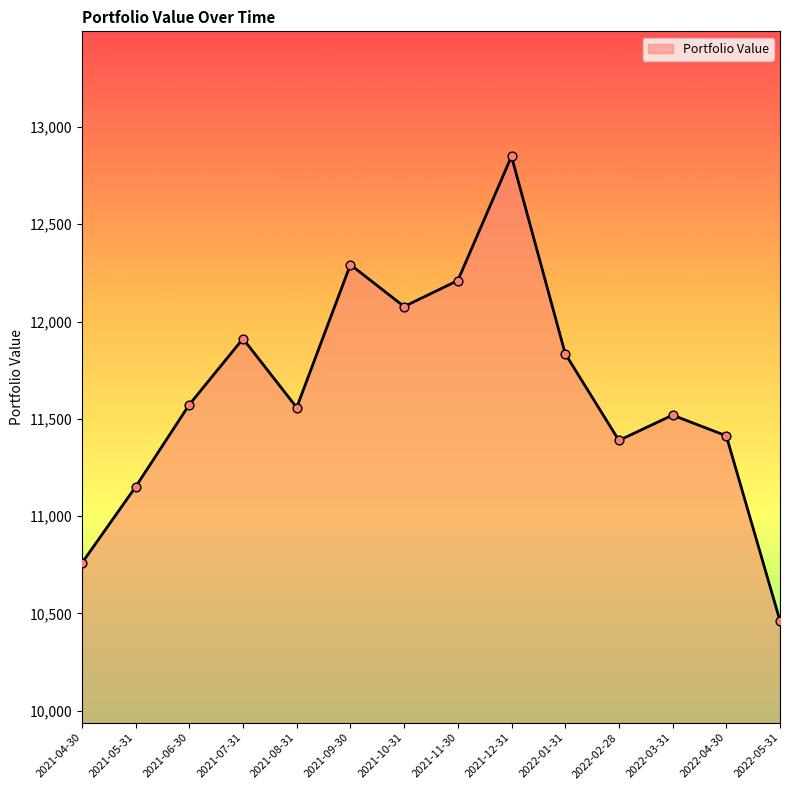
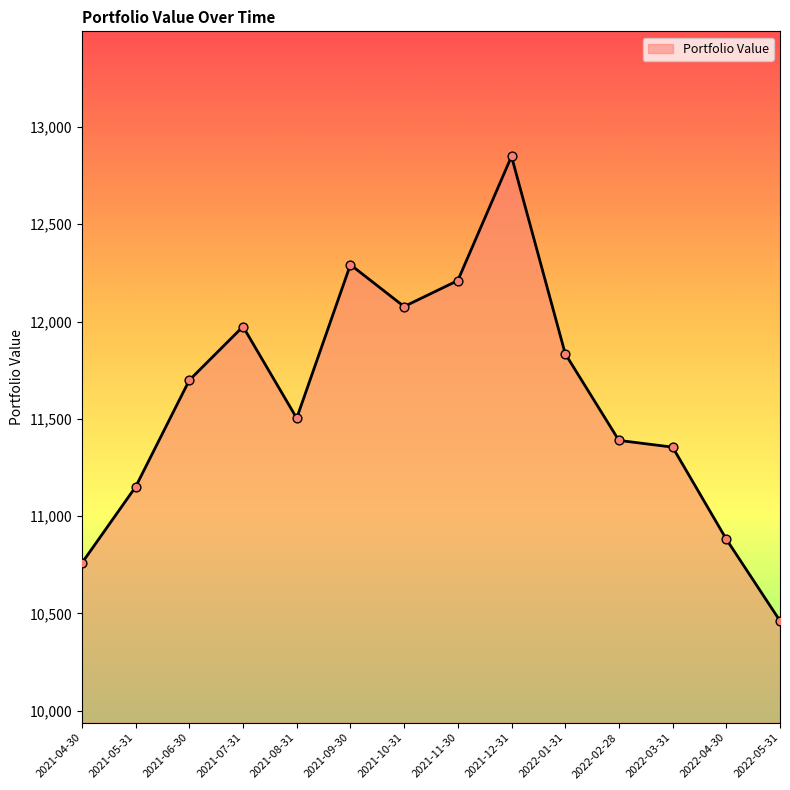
  {
    "2021-04-30": "10,760",
    "2021-05-31": "11,150",
-   "2021-06-30": "11,570",
-   "2021-07-31": "11,910",
-   "2021-08-31": "11,560",
+   "2021-06-30": "11,700",
+   "2021-07-31": "11,970",
+   "2021-08-31": "11,500",
    "2021-09-30": "12,290",
    "2021-10-31": "12,080",
    "2021-11-30": "12,210",
    "2021-12-31": "12,850",
    "2022-01-31": "11,830",
    "2022-02-28": "11,390",
-   "2022-03-31": "11,520",
-   "2022-04-30": "11,410",
+   "2022-03-31": "11,350",
+   "2022-04-30": "10,880",
    "2022-05-31": "10,460"
  }
